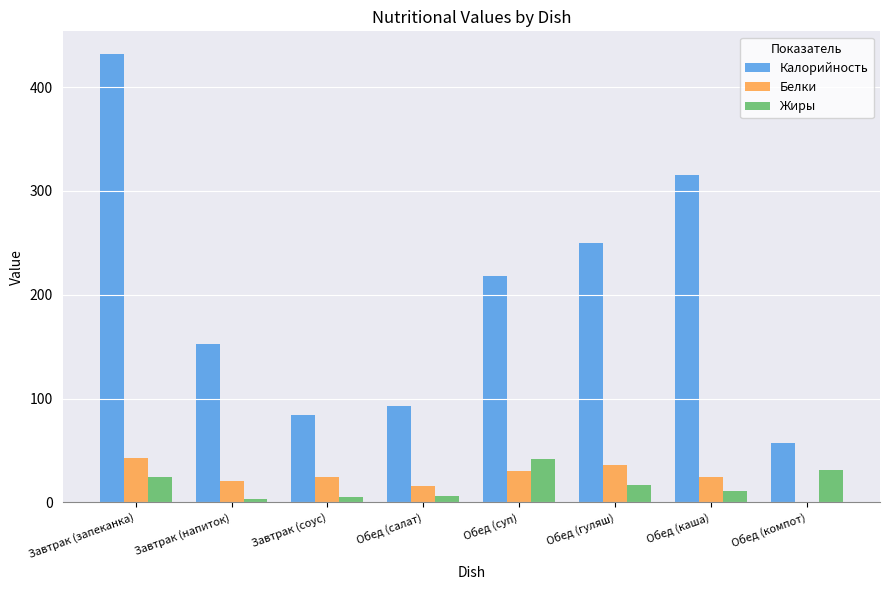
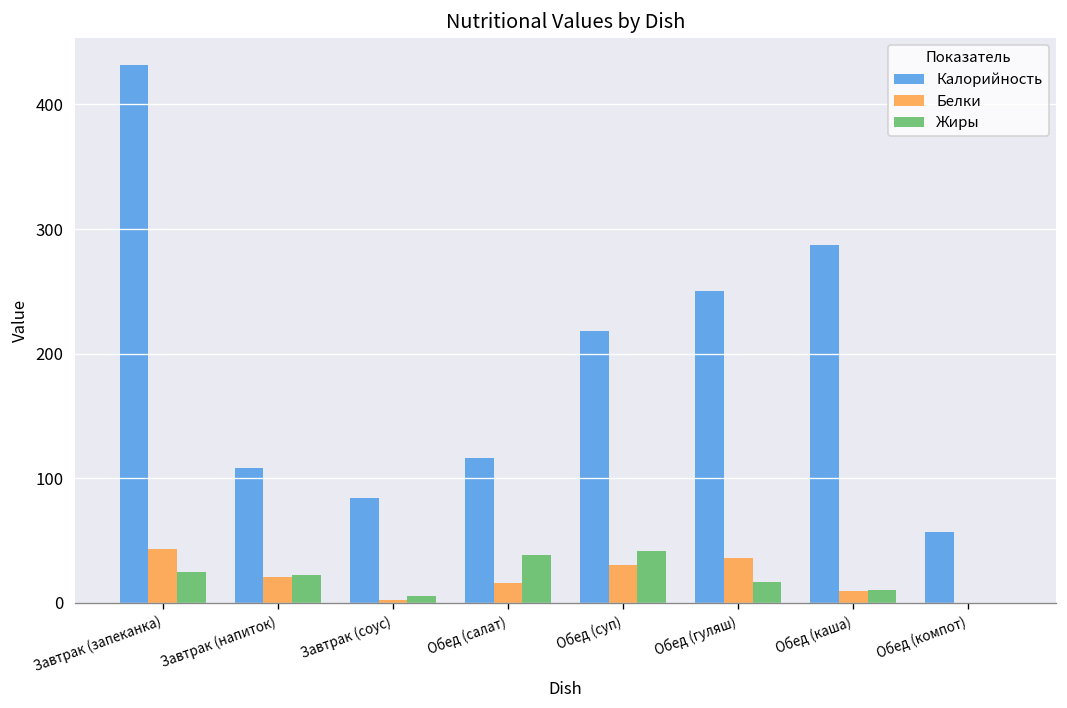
  {
    "Калорийность": {
      "Завтрак (запеканка)": 432,
-     "Завтрак (напиток)": 153,
+     "Завтрак (напиток)": 108,
      "Завтрак (соус)": 84,
-     "Обед (салат)": 93,
+     "Обед (салат)": 116,
      "Обед (суп)": 218,
      "Обед (гуляш)": 250,
-     "Обед (каша)": 315,
+     "Обед (каша)": 287,
      "Обед (компот)": 57
    },
    "Белки": {
      "Завтрак (запеканка)": 43,
      "Завтрак (напиток)": 21,
-     "Завтрак (соус)": 24,
+     "Завтрак (соус)": 2,
      "Обед (салат)": 16,
      "Обед (суп)": 31,
      "Обед (гуляш)": 36,
-     "Обед (каша)": 25
+     "Обед (каша)": 10
    },
    "Жиры": {
      "Завтрак (запеканка)": 25,
-     "Завтрак (напиток)": 3,
+     "Завтрак (напиток)": 23,
      "Завтрак (соус)": 5,
-     "Обед (салат)": 6,
+     "Обед (салат)": 39,
      "Обед (суп)": 41,
      "Обед (гуляш)": 17,
      "Обед (каша)": 11,
-     "Обед (компот)": 31
+     "Обед (компот)": 0
    }
  }
